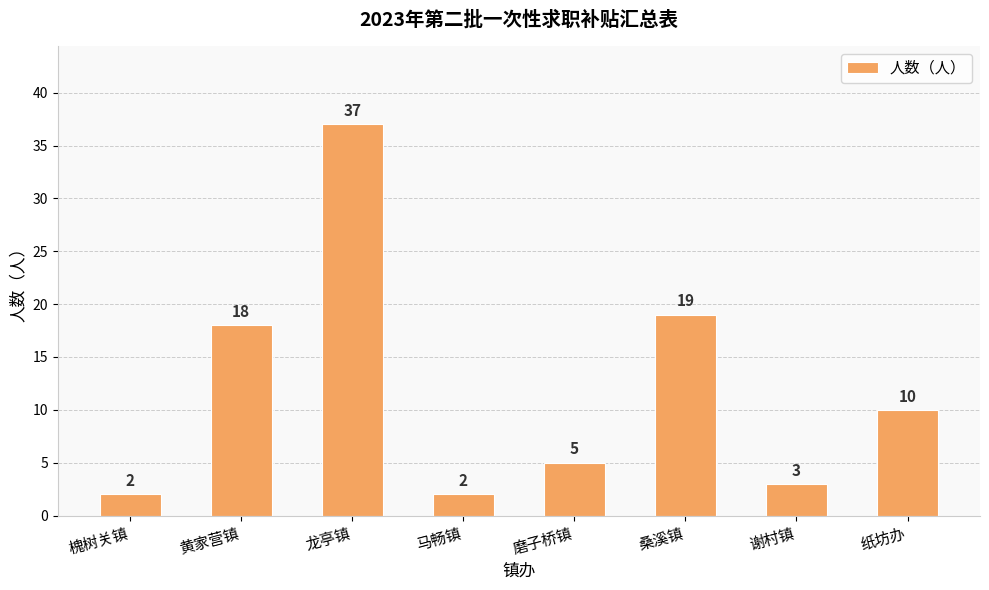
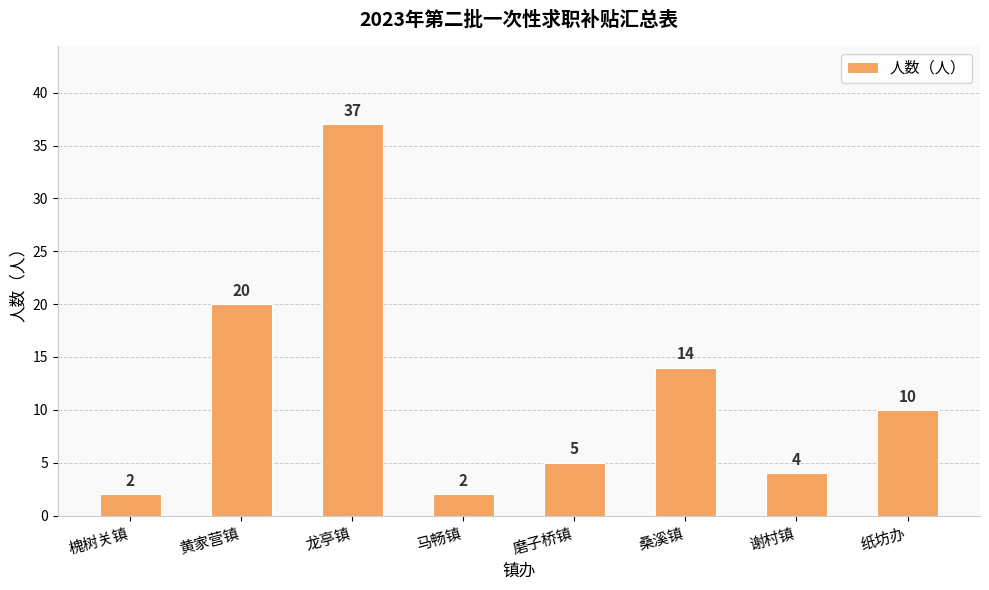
  {
    "槐树关镇": 2,
-   "黄家营镇": 18,
+   "黄家营镇": 20,
    "龙亭镇": 37,
    "马畅镇": 2,
    "磨子桥镇": 5,
-   "桑溪镇": 19,
-   "谢村镇": 3,
+   "桑溪镇": 14,
+   "谢村镇": 4,
    "纸坊办": 10
  }
